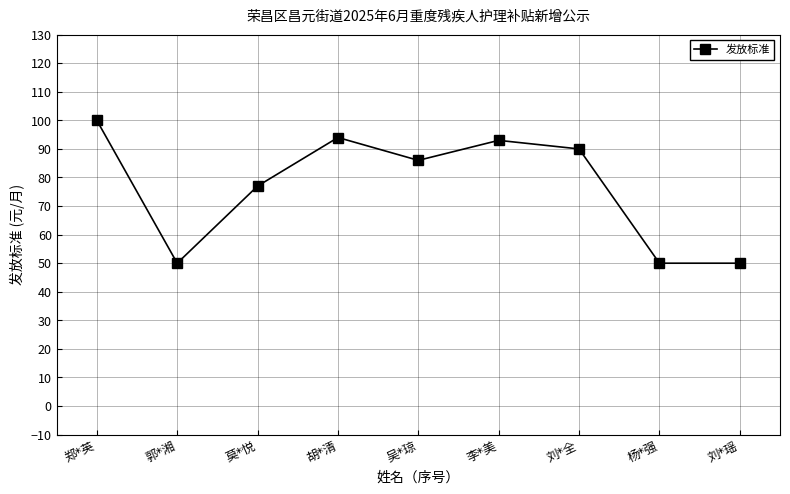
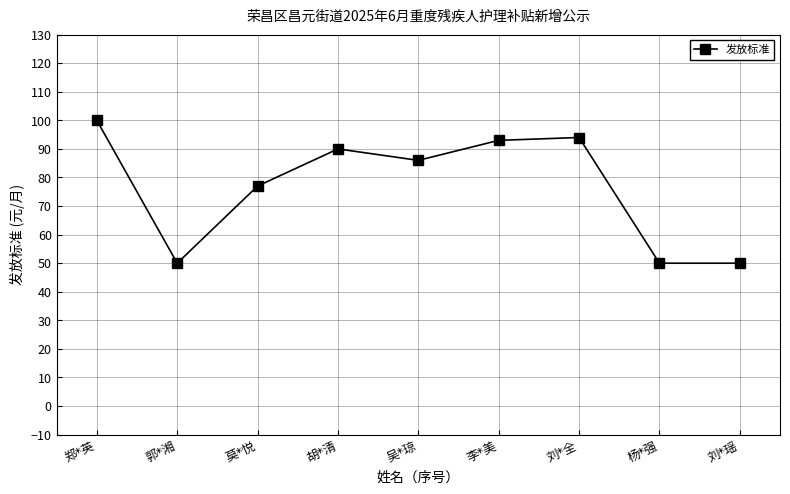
  {
    "郑*英": 100,
    "郭*湘": 50,
    "莫*悦": 77,
-   "胡*清": 94,
+   "胡*清": 90,
    "吴*琼": 86,
    "李*美": 93,
-   "刘*全": 90,
+   "刘*全": 94,
    "杨*强": 50,
    "刘*瑶": 50
  }
